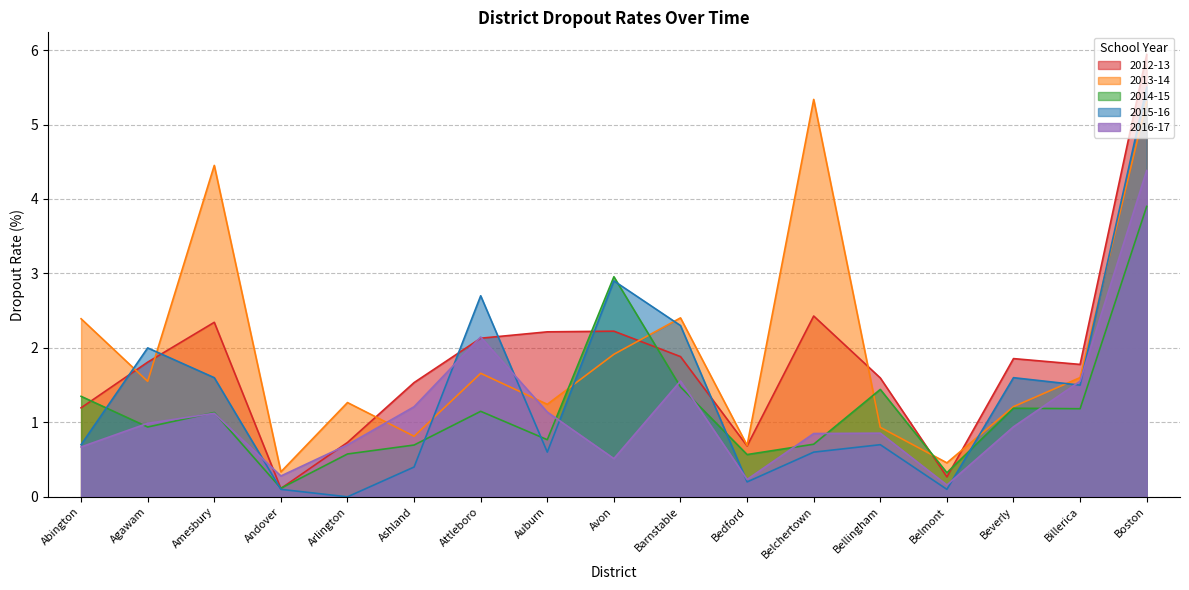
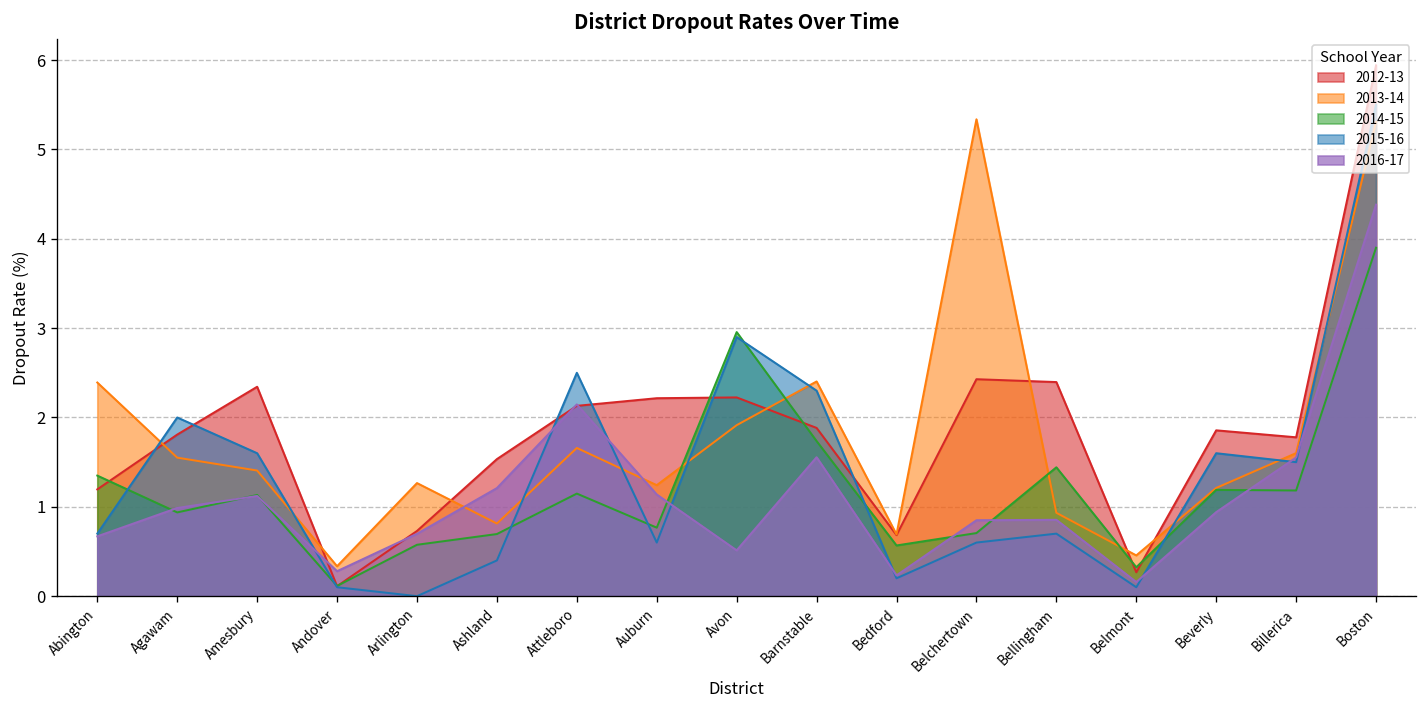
  {
    "2012-13": {
      "Abington": 1.2,
      "Agawam": 1.8,
      "Amesbury": 2.3,
      "Ashland": 1.5,
      "Auburn": 2.2,
      "Avon": 2.2,
      "Barnstable": 1.9,
      "Belchertown": 2.4,
-     "Bellingham": 1.6,
+     "Bellingham": 2.4,
      "Belmont": 0.3,
      "Beverly": 1.9,
      "Billerica": 1.8
    },
    "2013-14": {
      "Abington": 2.4,
      "Agawam": 1.6,
-     "Amesbury": 4.5,
+     "Amesbury": 1.4,
      "Andover": 0.3,
      "Arlington": 1.3,
      "Ashland": 0.8,
      "Attleboro": 1.7,
      "Auburn": 1.2,
      "Avon": 1.9,
      "Barnstable": 2.4,
      "Belchertown": 5.3,
      "Bellingham": 0.9,
      "Belmont": 0.5,
      "Billerica": 1.6
    },
    "2014-15": {
      "Abington": 1.3,
      "Agawam": 0.9,
      "Arlington": 0.6,
      "Ashland": 0.7,
      "Attleboro": 1.1,
      "Auburn": 0.8,
      "Avon": 3.0,
-     "Barnstable": 1.5,
+     "Barnstable": 1.7,
      "Bedford": 0.6,
      "Belchertown": 0.7,
      "Bellingham": 1.4,
      "Belmont": 0.3,
      "Billerica": 1.2,
      "Boston": 3.9
    },
    "2015-16": {
      "Agawam": 2.0,
      "Amesbury": 1.6,
      "Arlington": 0.0,
      "Ashland": 0.4,
-     "Attleboro": 2.7,
+     "Attleboro": 2.5,
      "Auburn": 0.6,
      "Avon": 2.9,
      "Barnstable": 2.3,
      "Belchertown": 0.6,
      "Bellingham": 0.7,
      "Belmont": 0.1,
      "Beverly": 1.6,
      "Billerica": 1.5
    },
    "2016-17": {
      "Agawam": 1.0,
      "Andover": 0.3,
      "Ashland": 1.2,
      "Auburn": 1.1,
      "Avon": 0.5,
      "Barnstable": 1.6,
      "Belchertown": 0.8,
      "Bellingham": 0.9,
      "Belmont": 0.2,
      "Beverly": 0.9,
      "Billerica": 1.6,
      "Boston": 4.4
    }
  }
